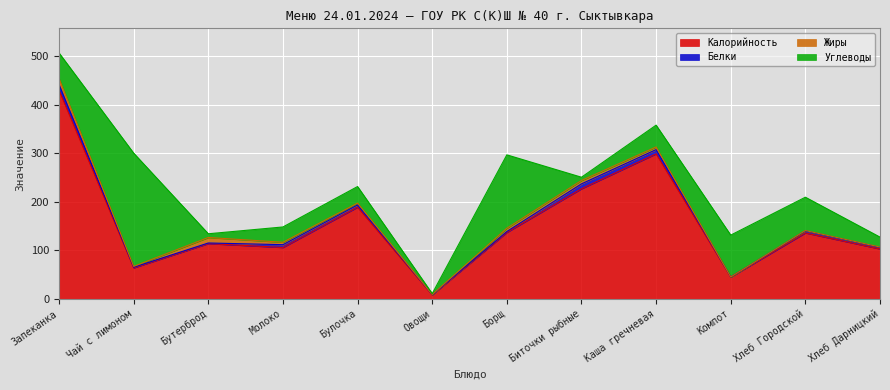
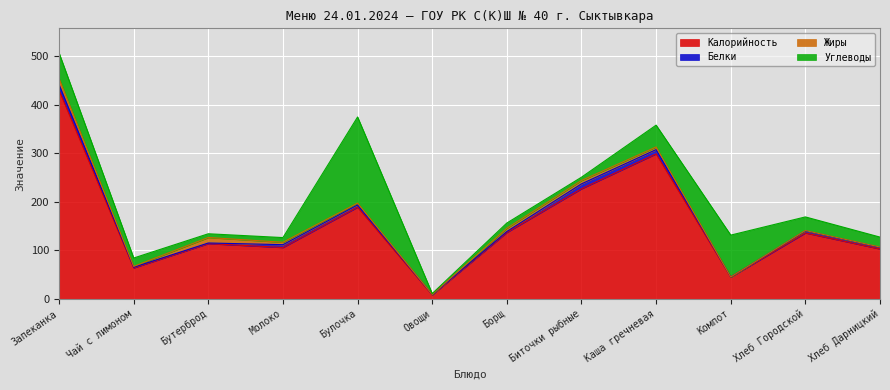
  {
    "Калорийность": {
      "Запеканка": 430,
      "Молоко": 110,
      "Биточки рыбные": 230,
      "Каша гречневая": 300
    },
    "Белки": {
      "Запеканка": 10,
      "Биточки рыбные": 10,
      "Каша гречневая": 10
    },
    "Жиры": {
      "Запеканка": 10,
      "Бутерброд": 10,
      "Борщ": 10,
      "Биточки рыбные": 10,
      "Каша гречневая": 10
    },
    "Углеводы": {
      "Запеканка": 50,
-     "Чай с лимоном": 230,
+     "Чай с лимоном": 20,
      "Бутерброд": 10,
-     "Молоко": 30,
-     "Булочка": 30,
-     "Борщ": 150,
+     "Молоко": 10,
+     "Булочка": 180,
+     "Борщ": 10,
      "Биточки рыбные": 10,
      "Каша гречневая": 50,
      "Компот": 90,
-     "Хлеб Городской": 70,
+     "Хлеб Городской": 30,
      "Хлеб Дарницкий": 20
    }
  }
